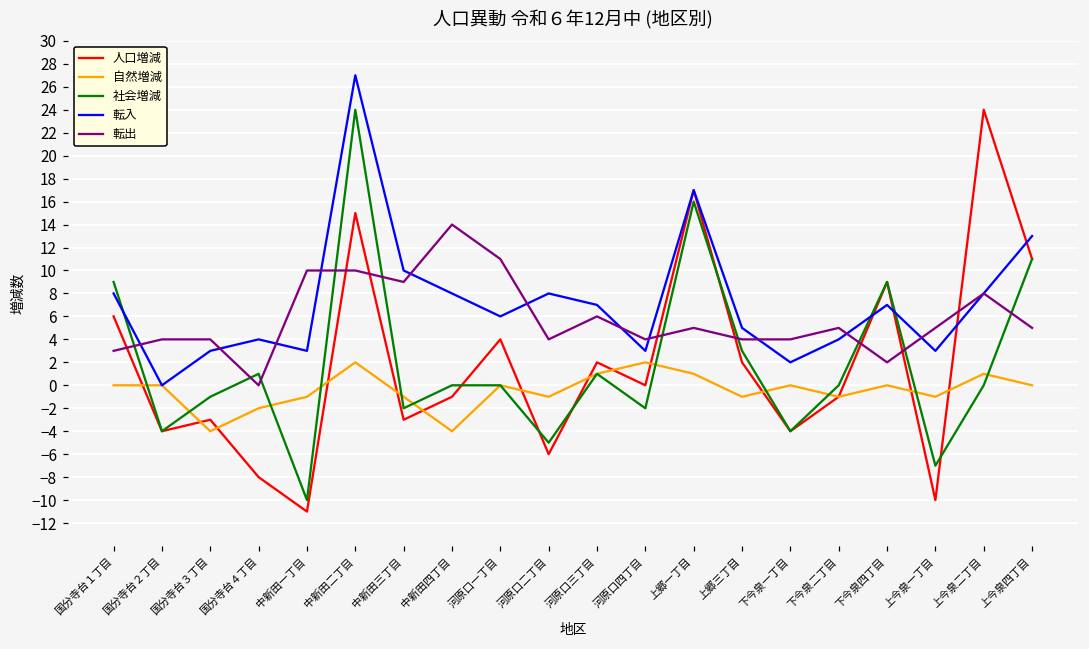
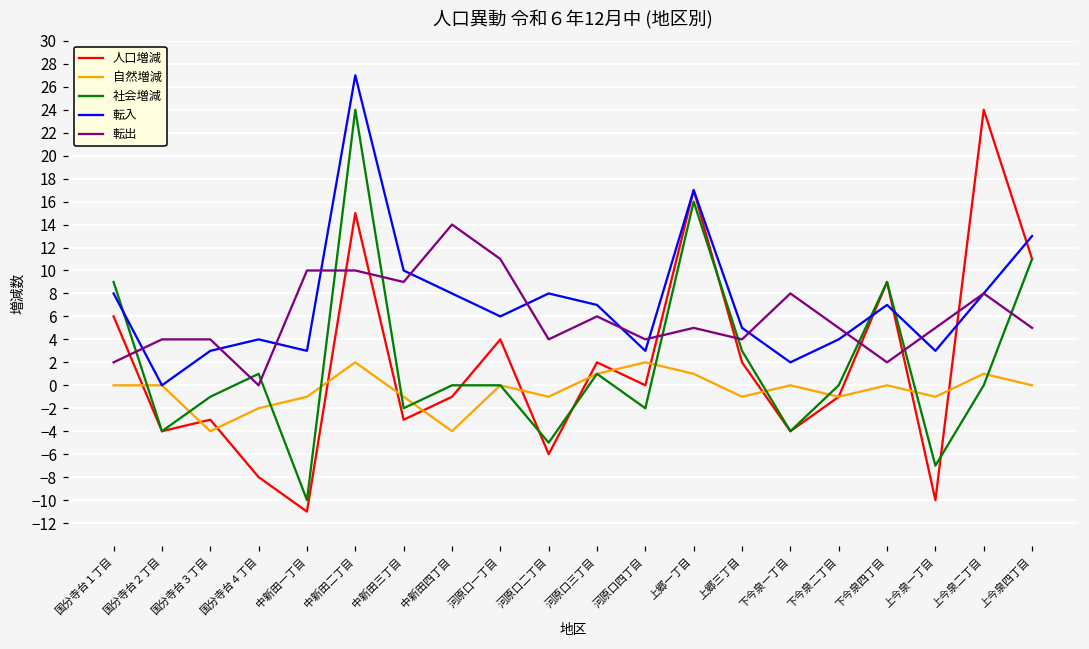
  {
    "人口増減": {
      "国分寺台１丁目": 6,
      "国分寺台３丁目": -3,
      "国分寺台４丁目": -8,
      "中新田一丁目": -11,
      "中新田二丁目": 15,
      "中新田三丁目": -3,
      "中新田四丁目": -1,
      "河原口一丁目": 4,
      "河原口二丁目": -6,
      "河原口三丁目": 2,
      "河原口四丁目": 0,
      "上郷三丁目": 2,
      "上今泉一丁目": -10,
      "上今泉二丁目": 24
    },
    "自然増減": {
      "国分寺台１丁目": 0,
      "国分寺台３丁目": -4,
      "国分寺台４丁目": -2,
      "中新田一丁目": -1,
      "中新田二丁目": 2,
      "中新田三丁目": -1,
      "中新田四丁目": -4,
      "河原口二丁目": -1,
      "河原口四丁目": 2,
      "上郷一丁目": 1,
      "上郷三丁目": -1,
      "下今泉一丁目": 0,
      "下今泉四丁目": 0,
      "上今泉一丁目": -1,
      "上今泉二丁目": 1,
      "上今泉四丁目": 0
    },
    "社会増減": {
      "国分寺台１丁目": 9,
      "国分寺台３丁目": -1,
      "国分寺台４丁目": 1,
      "中新田一丁目": -10,
      "中新田二丁目": 24,
      "中新田三丁目": -2,
      "中新田四丁目": 0,
      "河原口二丁目": -5,
      "河原口四丁目": -2,
      "上郷一丁目": 16,
      "上郷三丁目": 3,
      "下今泉二丁目": 0,
      "上今泉一丁目": -7,
      "上今泉二丁目": 0
    },
    "転入": {
      "国分寺台１丁目": 8,
      "国分寺台３丁目": 3,
      "国分寺台４丁目": 4,
      "中新田一丁目": 3,
      "中新田二丁目": 27,
      "中新田三丁目": 10,
      "中新田四丁目": 8,
      "河原口一丁目": 6,
      "河原口二丁目": 8,
      "河原口三丁目": 7,
      "河原口四丁目": 3,
      "上郷三丁目": 5,
      "下今泉一丁目": 2,
      "下今泉二丁目": 4,
      "下今泉四丁目": 7,
      "上今泉一丁目": 3,
      "上今泉四丁目": 13
    },
    "転出": {
-     "国分寺台１丁目": 3,
+     "国分寺台１丁目": 2,
      "国分寺台２丁目": 4,
      "国分寺台３丁目": 4,
      "国分寺台４丁目": 0,
      "中新田一丁目": 10,
      "中新田二丁目": 10,
      "中新田三丁目": 9,
      "中新田四丁目": 14,
      "河原口一丁目": 11,
      "河原口二丁目": 4,
      "河原口三丁目": 6,
      "河原口四丁目": 4,
      "上郷一丁目": 5,
      "上郷三丁目": 4,
-     "下今泉一丁目": 4,
+     "下今泉一丁目": 8,
      "下今泉二丁目": 5,
      "下今泉四丁目": 2,
      "上今泉一丁目": 5,
      "上今泉四丁目": 5
    }
  }
